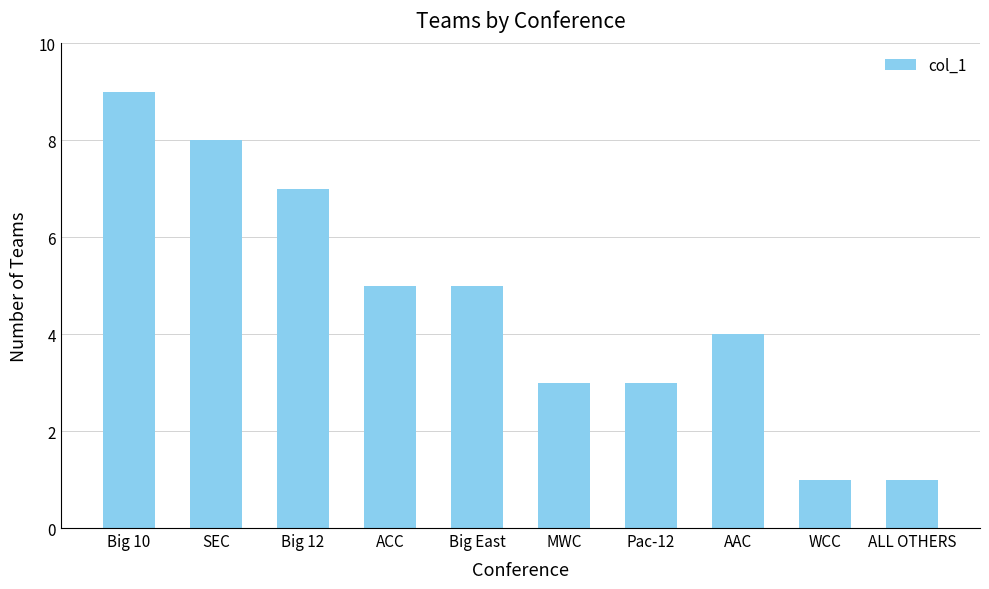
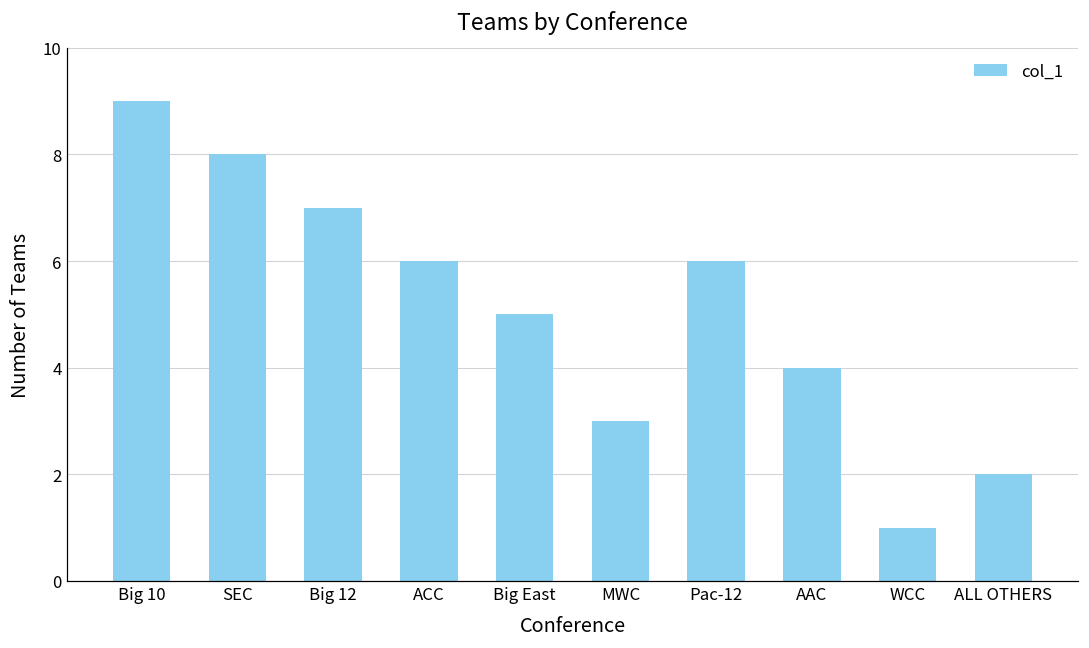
  {
    "Big 10": 9,
    "SEC": 8,
    "Big 12": 7,
-   "ACC": 5,
+   "ACC": 6,
    "Big East": 5,
    "MWC": 3,
-   "Pac-12": 3,
+   "Pac-12": 6,
    "AAC": 4,
    "WCC": 1,
-   "ALL OTHERS": 1
+   "ALL OTHERS": 2
  }
